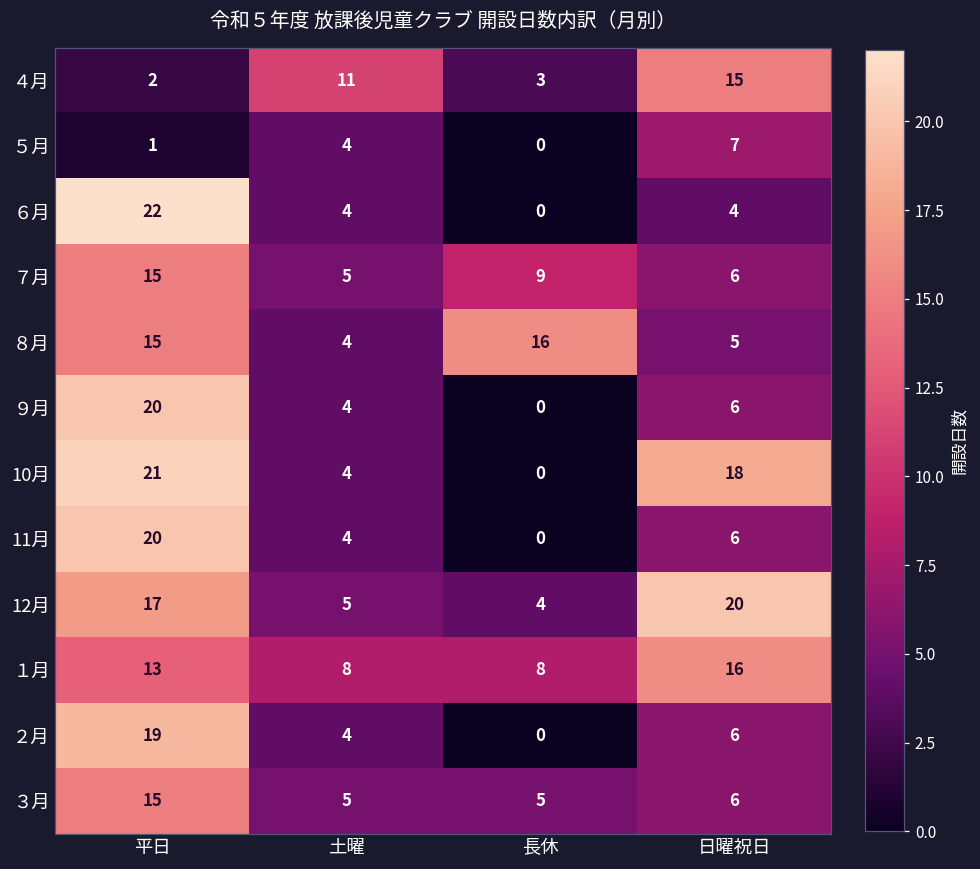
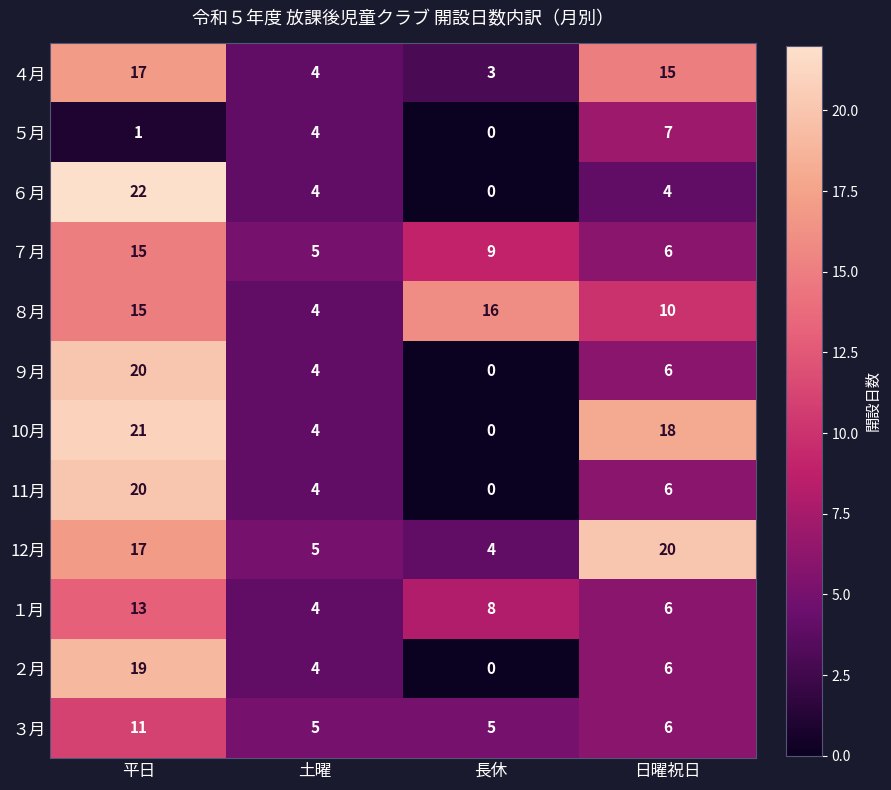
  {
    "４月": {
-     "平日": 2,
-     "土曜": 11,
+     "平日": 17,
+     "土曜": 4,
      "長休": 3,
      "日曜祝日": 15
    },
    "５月": {
      "平日": 1,
      "土曜": 4,
      "長休": 0,
      "日曜祝日": 7
    },
    "６月": {
      "平日": 22,
      "土曜": 4,
      "長休": 0,
      "日曜祝日": 4
    },
    "７月": {
      "平日": 15,
      "土曜": 5,
      "長休": 9,
      "日曜祝日": 6
    },
    "８月": {
      "平日": 15,
      "土曜": 4,
      "長休": 16,
-     "日曜祝日": 5
+     "日曜祝日": 10
    },
    "９月": {
      "平日": 20,
      "土曜": 4,
      "長休": 0,
      "日曜祝日": 6
    },
    "10月": {
      "平日": 21,
      "土曜": 4,
      "長休": 0,
      "日曜祝日": 18
    },
    "11月": {
      "平日": 20,
      "土曜": 4,
      "長休": 0,
      "日曜祝日": 6
    },
    "12月": {
      "平日": 17,
      "土曜": 5,
      "長休": 4,
      "日曜祝日": 20
    },
    "１月": {
      "平日": 13,
-     "土曜": 8,
+     "土曜": 4,
      "長休": 8,
-     "日曜祝日": 16
+     "日曜祝日": 6
    },
    "２月": {
      "平日": 19,
      "土曜": 4,
      "長休": 0,
      "日曜祝日": 6
    },
    "３月": {
-     "平日": 15,
+     "平日": 11,
      "土曜": 5,
      "長休": 5,
      "日曜祝日": 6
    }
  }
